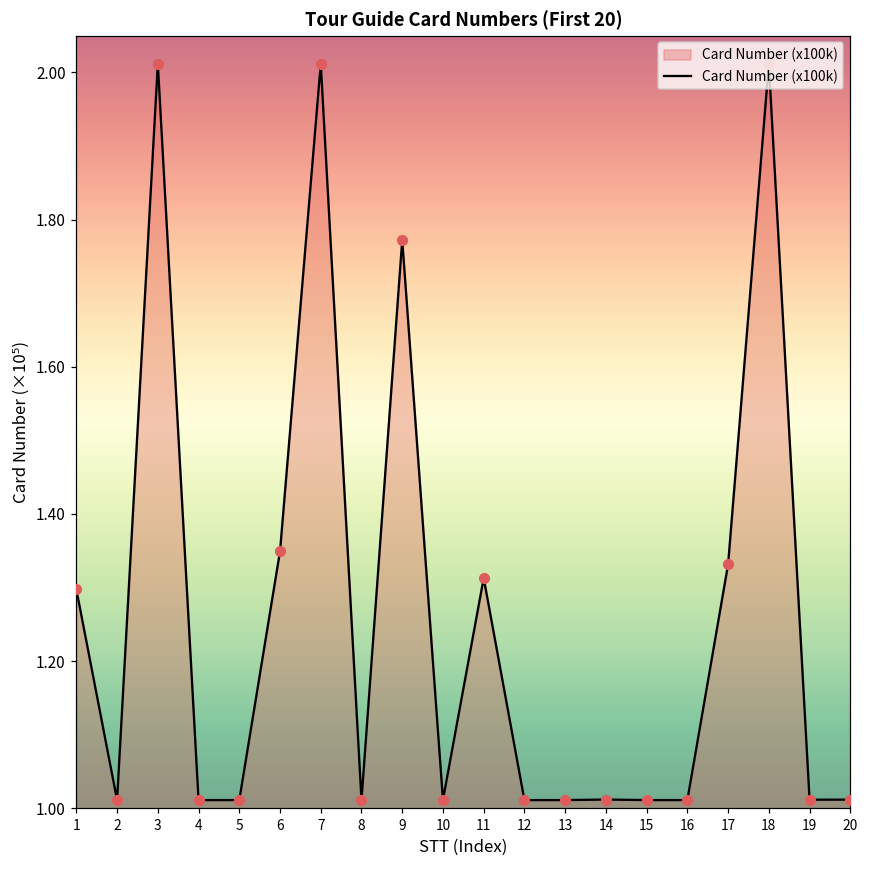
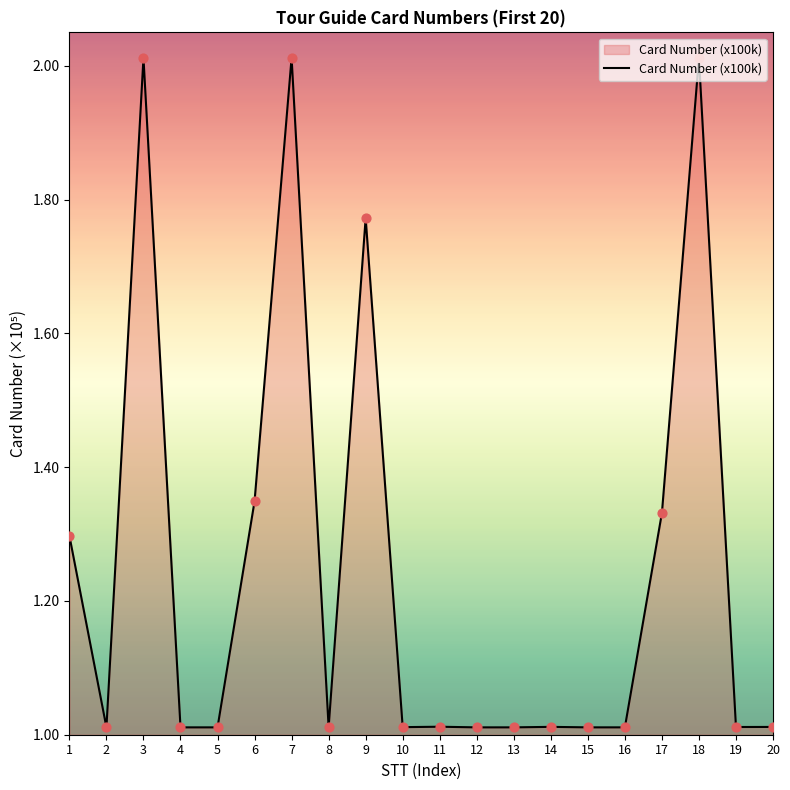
  {
    "1": 1.30,
    "2": 1.01,
    "3": 2.01,
    "4": 1.01,
    "5": 1.01,
    "6": 1.35,
    "7": 2.01,
    "8": 1.01,
    "9": 1.77,
    "10": 1.01,
-   "11": 1.31,
+   "11": 1.01,
    "12": 1.01,
    "13": 1.01,
    "14": 1.01,
    "15": 1.01,
    "16": 1.01,
    "17": 1.33,
    "19": 1.01,
    "20": 1.01
  }
